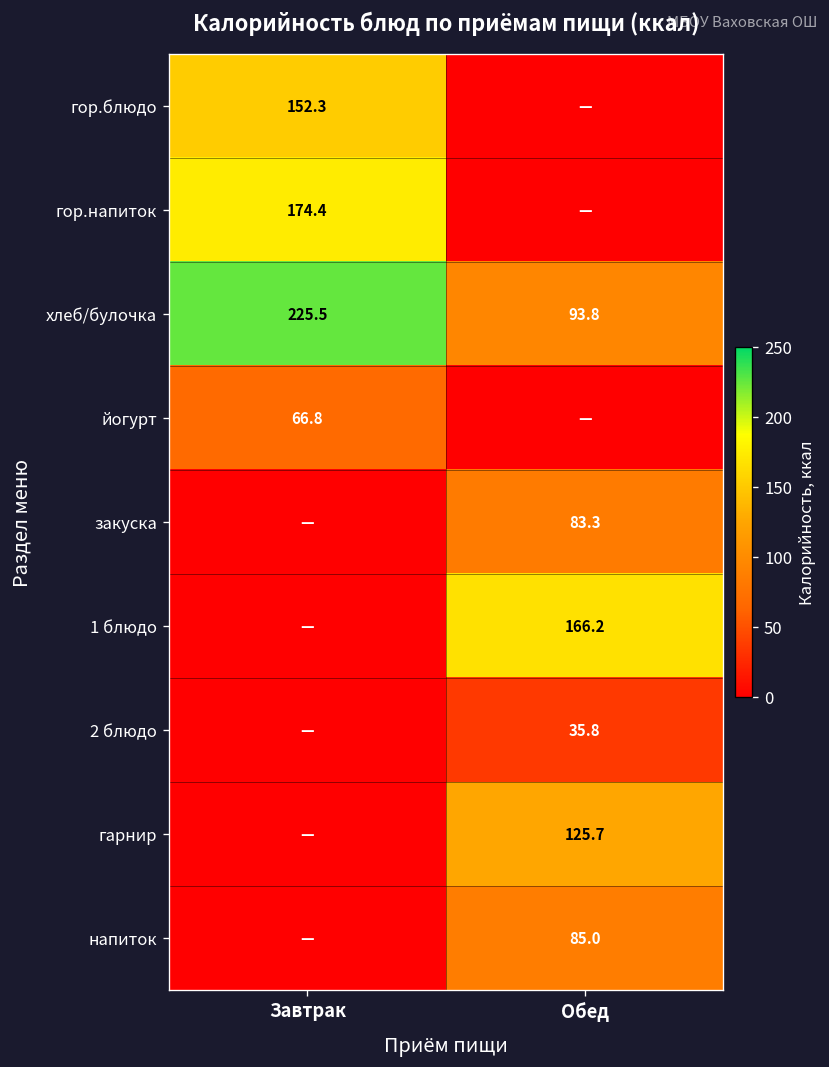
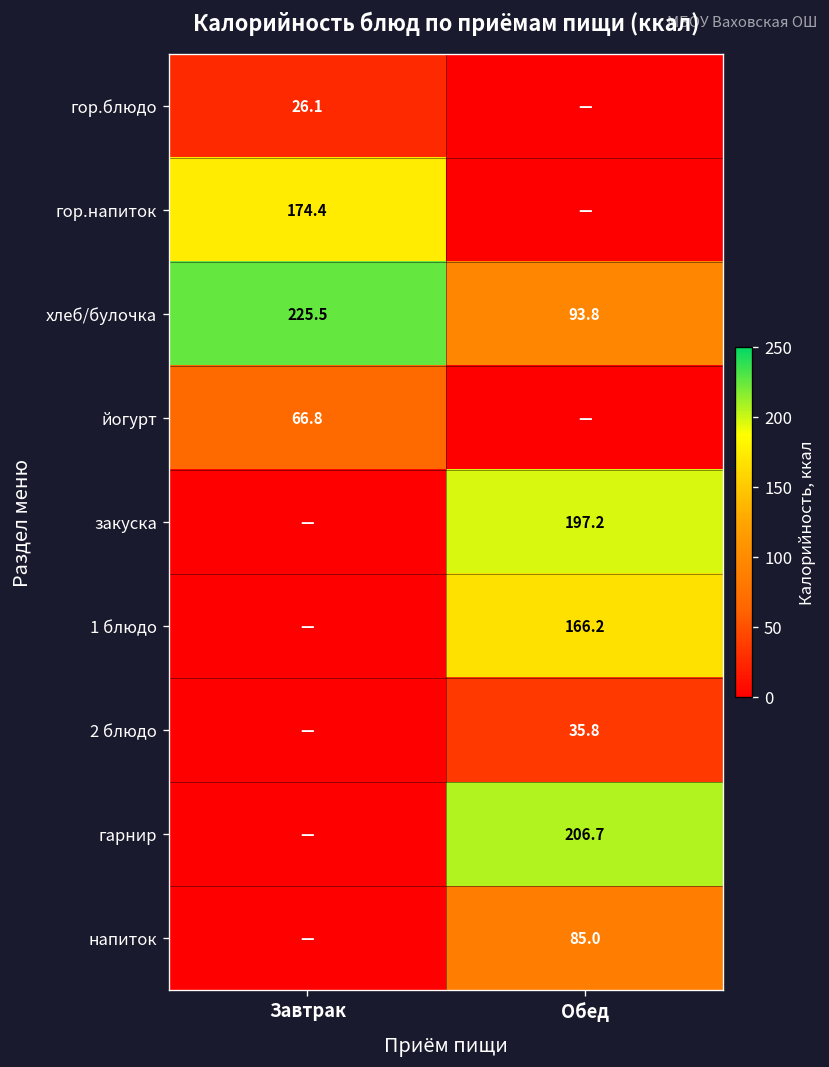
  {
    "гор.блюдо": {
-     "Завтрак": 152.3
+     "Завтрак": 26.1
    },
    "гор.напиток": {
      "Завтрак": 174.4
    },
    "хлеб/булочка": {
      "Завтрак": 225.5,
      "Обед": 93.8
    },
    "йогурт": {
      "Завтрак": 66.8
    },
    "закуска": {
-     "Обед": 83.3
+     "Обед": 197.2
    },
    "1 блюдо": {
      "Обед": 166.2
    },
    "2 блюдо": {
      "Обед": 35.8
    },
    "гарнир": {
-     "Обед": 125.7
+     "Обед": 206.7
    },
    "напиток": {
      "Обед": 85.0
    }
  }
